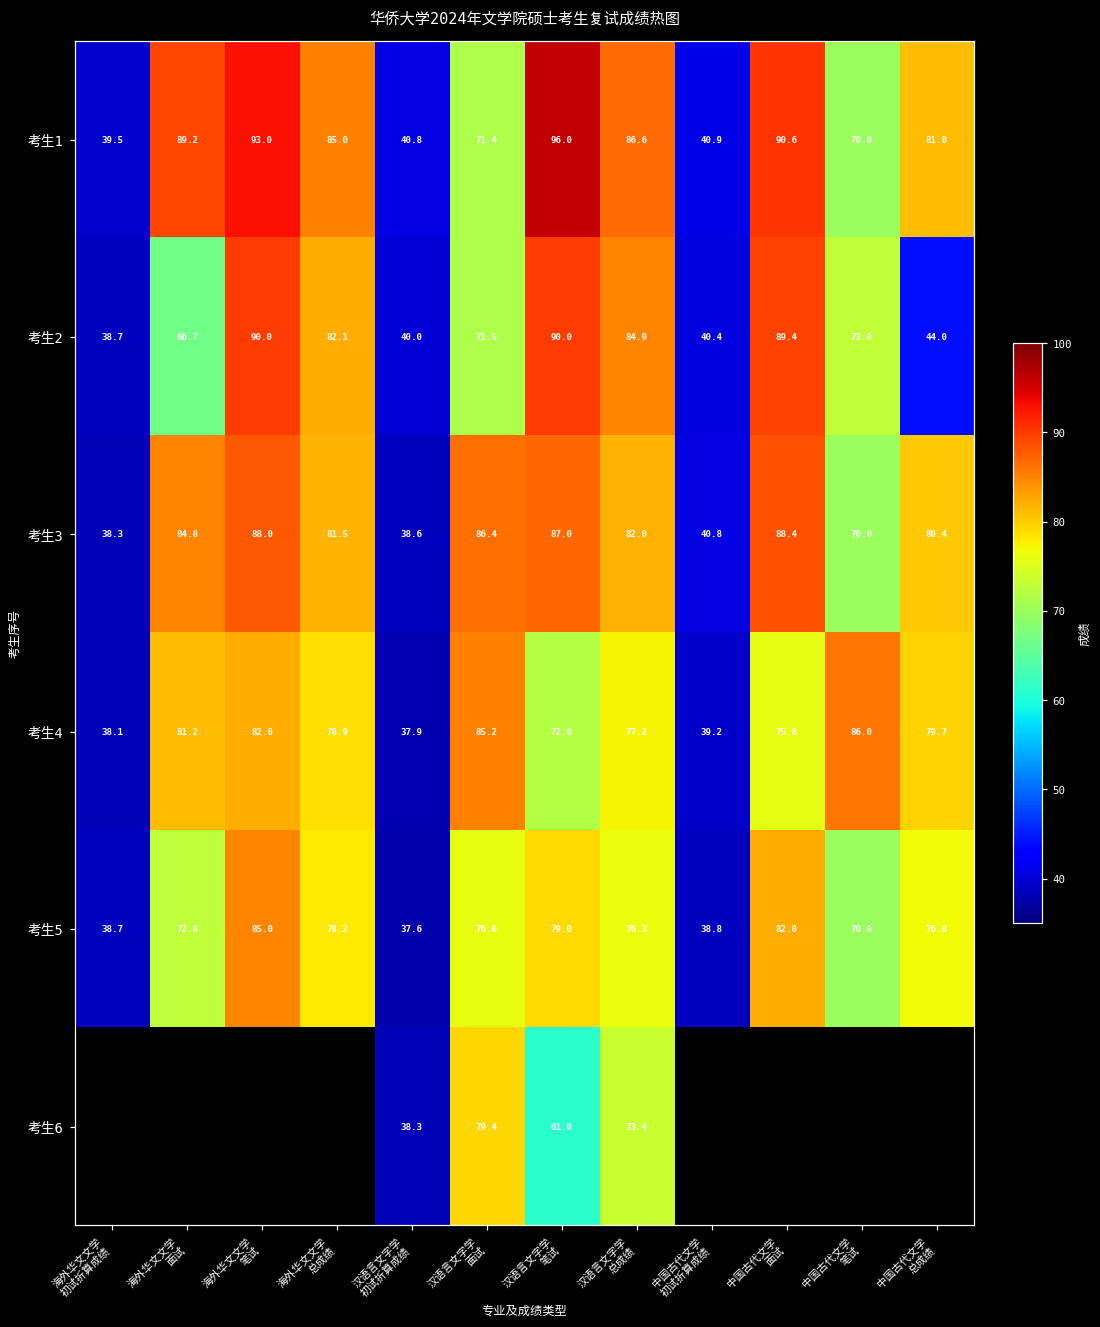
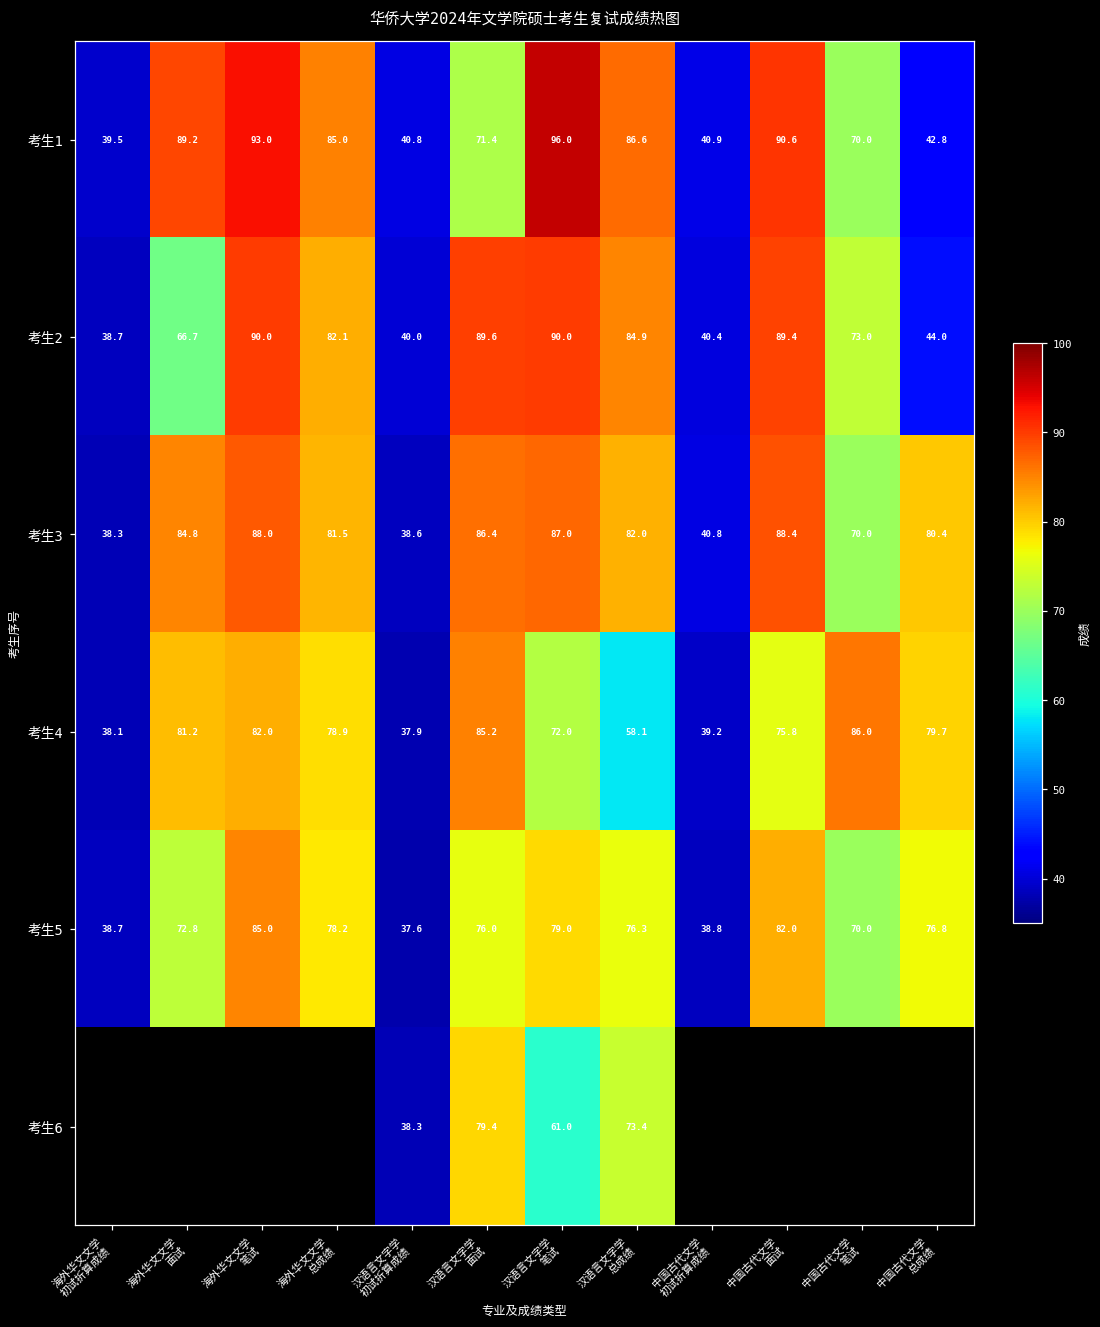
  {
    "考生1": {
      "海外华文文学 初试折算成绩": 39.5,
      "海外华文文学 面试": 89.2,
      "海外华文文学 笔试": 93.0,
      "海外华文文学 总成绩": 85.0,
      "汉语言文字学 初试折算成绩": 40.8,
      "汉语言文字学 面试": 71.4,
      "汉语言文字学 笔试": 96.0,
      "汉语言文字学 总成绩": 86.6,
      "中国古代文学 初试折算成绩": 40.9,
      "中国古代文学 面试": 90.6,
      "中国古代文学 笔试": 70.0,
-     "中国古代文学 总成绩": 81.0
+     "中国古代文学 总成绩": 42.8
    },
    "考生2": {
      "海外华文文学 初试折算成绩": 38.7,
      "海外华文文学 面试": 66.7,
      "海外华文文学 笔试": 90.0,
      "海外华文文学 总成绩": 82.1,
      "汉语言文字学 初试折算成绩": 40.0,
-     "汉语言文字学 面试": 71.5,
+     "汉语言文字学 面试": 89.6,
      "汉语言文字学 笔试": 90.0,
      "汉语言文字学 总成绩": 84.9,
      "中国古代文学 初试折算成绩": 40.4,
      "中国古代文学 面试": 89.4,
      "中国古代文学 笔试": 73.0,
      "中国古代文学 总成绩": 44.0
    },
    "考生3": {
      "海外华文文学 初试折算成绩": 38.3,
      "海外华文文学 面试": 84.8,
      "海外华文文学 笔试": 88.0,
      "海外华文文学 总成绩": 81.5,
      "汉语言文字学 初试折算成绩": 38.6,
      "汉语言文字学 面试": 86.4,
      "汉语言文字学 笔试": 87.0,
      "汉语言文字学 总成绩": 82.0,
      "中国古代文学 初试折算成绩": 40.8,
      "中国古代文学 面试": 88.4,
      "中国古代文学 笔试": 70.0,
      "中国古代文学 总成绩": 80.4
    },
    "考生4": {
      "海外华文文学 初试折算成绩": 38.1,
      "海外华文文学 面试": 81.2,
      "海外华文文学 笔试": 82.0,
      "海外华文文学 总成绩": 78.9,
      "汉语言文字学 初试折算成绩": 37.9,
      "汉语言文字学 面试": 85.2,
      "汉语言文字学 笔试": 72.0,
-     "汉语言文字学 总成绩": 77.2,
+     "汉语言文字学 总成绩": 58.1,
      "中国古代文学 初试折算成绩": 39.2,
      "中国古代文学 面试": 75.8,
      "中国古代文学 笔试": 86.0,
      "中国古代文学 总成绩": 79.7
    },
    "考生5": {
      "海外华文文学 初试折算成绩": 38.7,
      "海外华文文学 面试": 72.8,
      "海外华文文学 笔试": 85.0,
      "海外华文文学 总成绩": 78.2,
      "汉语言文字学 初试折算成绩": 37.6,
      "汉语言文字学 面试": 76.0,
      "汉语言文字学 笔试": 79.0,
      "汉语言文字学 总成绩": 76.3,
      "中国古代文学 初试折算成绩": 38.8,
      "中国古代文学 面试": 82.0,
      "中国古代文学 笔试": 70.0,
      "中国古代文学 总成绩": 76.8
    },
    "考生6": {
      "汉语言文字学 初试折算成绩": 38.3,
      "汉语言文字学 面试": 79.4,
      "汉语言文字学 笔试": 61.0,
      "汉语言文字学 总成绩": 73.4
    }
  }
